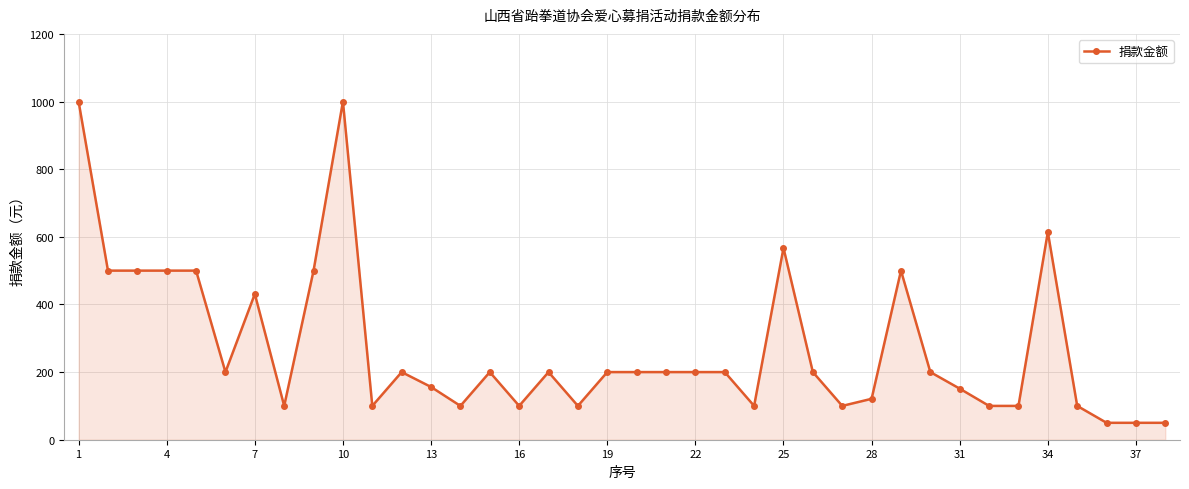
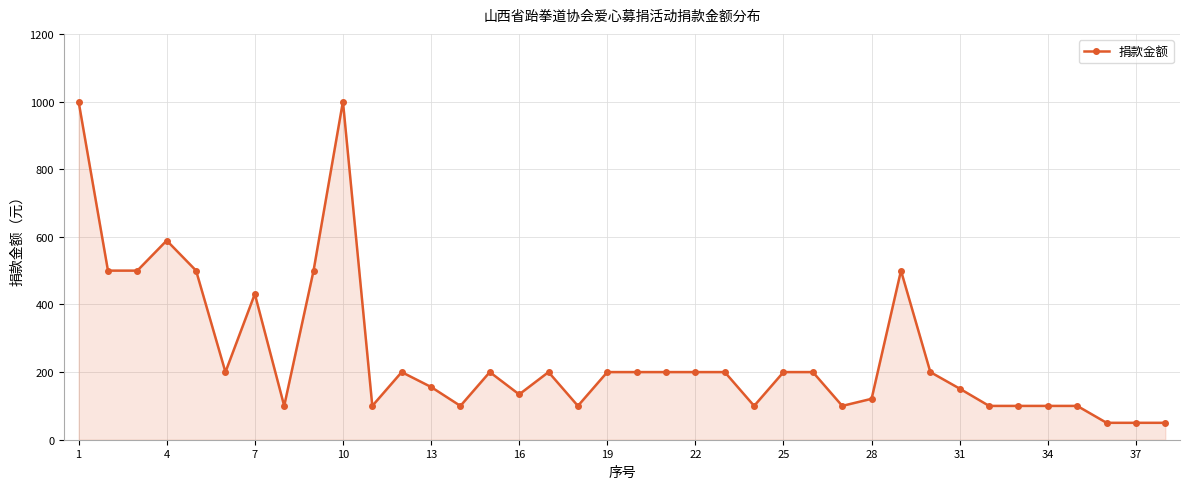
  {
    "1": 1000,
-   "4": 500,
+   "4": 590,
    "7": 430,
    "10": 1000,
    "13": 160,
-   "16": 100,
+   "16": 130,
    "19": 200,
    "22": 200,
-   "25": 570,
+   "25": 200,
    "28": 120,
    "31": 150,
-   "34": 610,
+   "34": 100,
    "37": 50
  }
